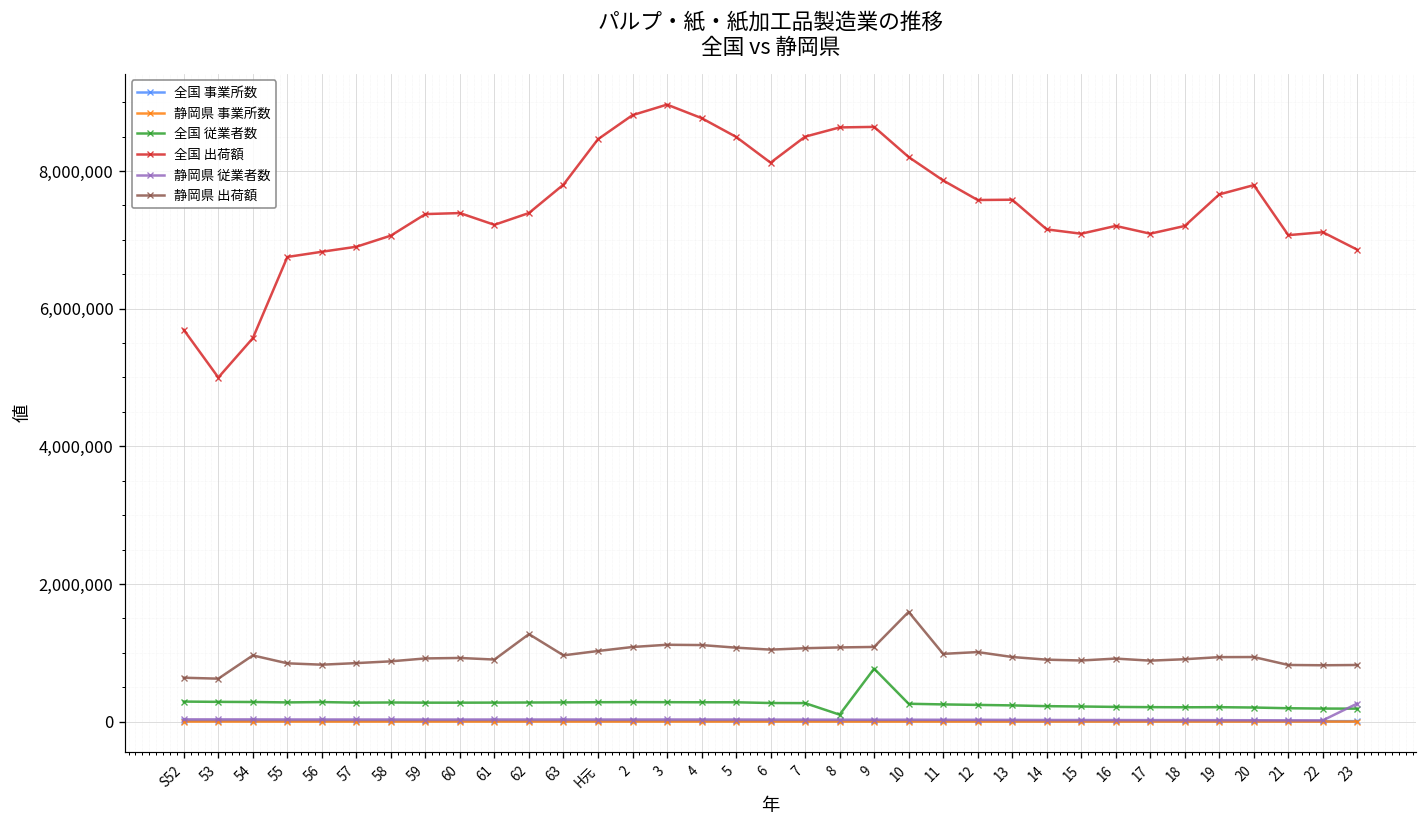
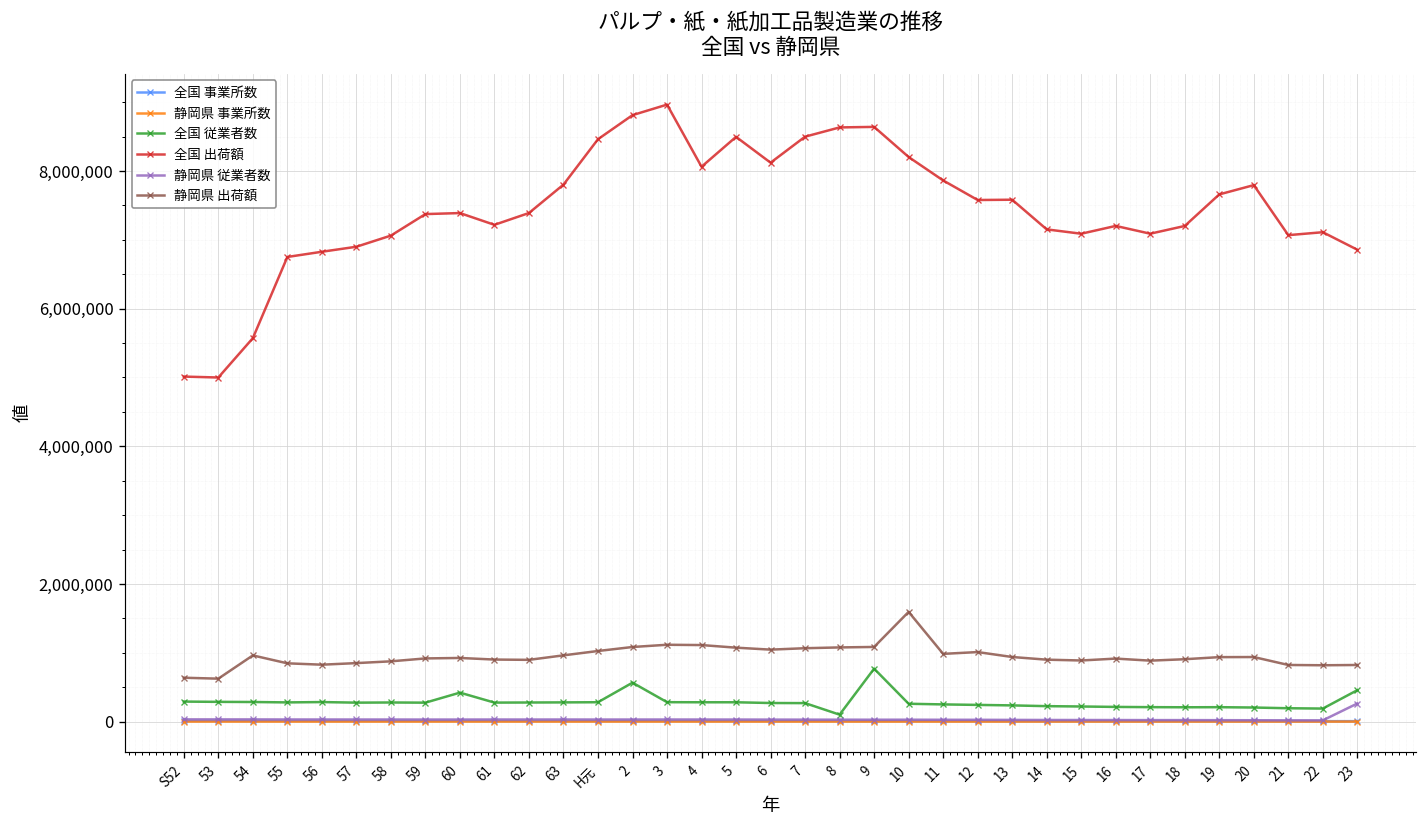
  {
    "静岡県 事業所数": {
      "23": "0"
    },
    "全国 従業者数": {
      "S52": "300,000",
      "53": "300,000",
      "54": "300,000",
      "55": "300,000",
      "56": "300,000",
      "57": "300,000",
      "58": "300,000",
      "59": "300,000",
-     "60": "300,000",
+     "60": "400,000",
      "61": "300,000",
      "62": "300,000",
      "63": "300,000",
      "H元": "300,000",
-     "2": "300,000",
+     "2": "600,000",
      "3": "300,000",
      "4": "300,000",
      "5": "300,000",
      "6": "300,000",
      "7": "300,000",
      "8": "100,000",
      "9": "800,000",
      "10": "300,000",
      "11": "300,000",
      "12": "200,000",
      "13": "200,000",
      "14": "200,000",
      "15": "200,000",
      "16": "200,000",
      "17": "200,000",
      "18": "200,000",
      "19": "200,000",
      "20": "200,000",
      "21": "200,000",
      "22": "200,000",
-     "23": "200,000"
+     "23": "500,000"
    },
    "全国 出荷額": {
-     "S52": "5,700,000",
+     "S52": "5,000,000",
      "53": "5,000,000",
      "54": "5,600,000",
      "55": "6,800,000",
      "56": "6,800,000",
      "57": "6,900,000",
      "58": "7,100,000",
      "59": "7,400,000",
      "60": "7,400,000",
      "61": "7,200,000",
      "62": "7,400,000",
      "63": "7,800,000",
      "H元": "8,500,000",
      "2": "8,800,000",
      "3": "9,000,000",
-     "4": "8,800,000",
+     "4": "8,100,000",
      "5": "8,500,000",
      "6": "8,100,000",
      "7": "8,500,000",
      "8": "8,600,000",
      "9": "8,600,000",
      "10": "8,200,000",
      "11": "7,900,000",
      "12": "7,600,000",
      "13": "7,600,000",
      "14": "7,200,000",
      "15": "7,100,000",
      "16": "7,200,000",
      "17": "7,100,000",
      "18": "7,200,000",
      "19": "7,700,000",
      "20": "7,800,000",
      "21": "7,100,000",
      "22": "7,100,000",
      "23": "6,900,000"
    },
    "静岡県 従業者数": {
      "23": "300,000"
    },
    "静岡県 出荷額": {
      "S52": "600,000",
      "53": "600,000",
      "54": "1,000,000",
      "55": "800,000",
      "56": "800,000",
      "57": "900,000",
      "58": "900,000",
      "59": "900,000",
      "60": "900,000",
      "61": "900,000",
-     "62": "1,300,000",
+     "62": "900,000",
      "63": "1,000,000",
      "H元": "1,000,000",
      "2": "1,100,000",
      "3": "1,100,000",
      "4": "1,100,000",
      "5": "1,100,000",
      "6": "1,000,000",
      "7": "1,100,000",
      "8": "1,100,000",
      "9": "1,100,000",
      "10": "1,600,000",
      "11": "1,000,000",
      "12": "1,000,000",
      "13": "900,000",
      "14": "900,000",
      "15": "900,000",
      "16": "900,000",
      "17": "900,000",
      "18": "900,000",
      "19": "900,000",
      "20": "900,000",
      "21": "800,000",
      "22": "800,000",
      "23": "800,000"
    }
  }
